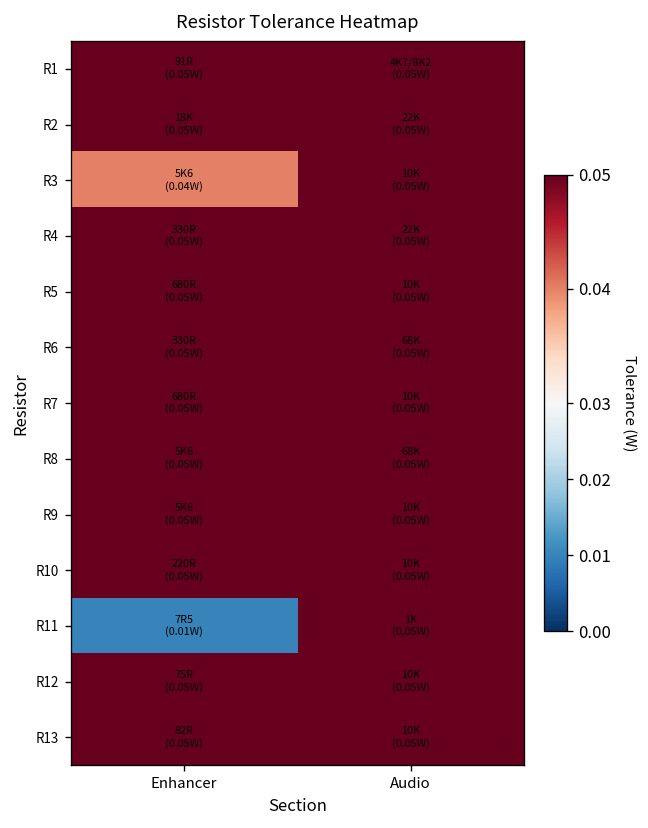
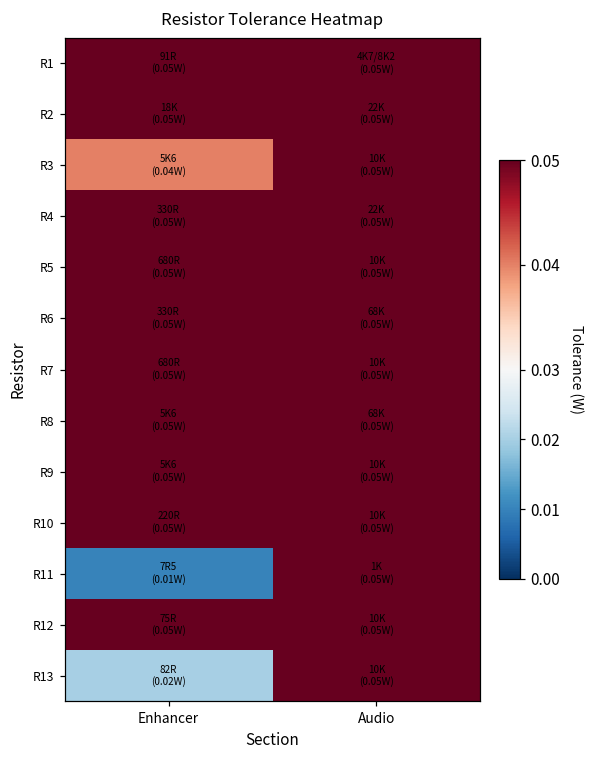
  {
    "R13": {
-     "Enhancer": "(0.05W)"
+     "Enhancer": "(0.02W)"
    }
  }
